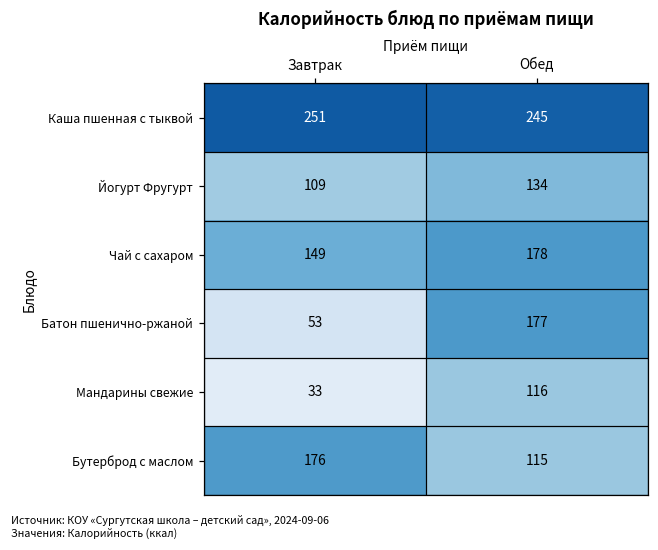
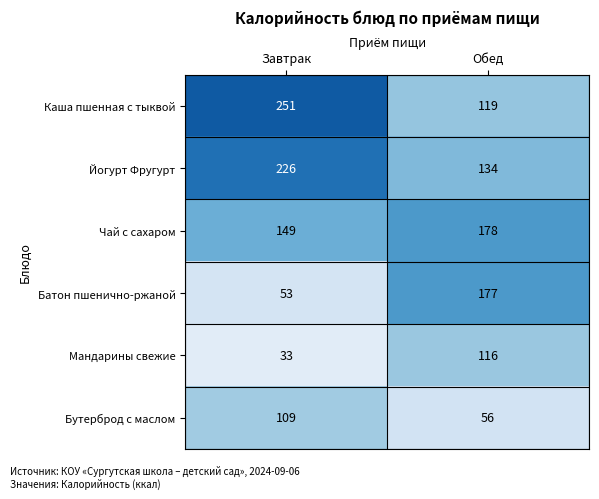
  {
    "Каша пшенная с тыквой": {
      "Завтрак": 251,
-     "Обед": 245
+     "Обед": 119
    },
    "Йогурт Фругурт": {
-     "Завтрак": 109,
+     "Завтрак": 226,
      "Обед": 134
    },
    "Чай с сахаром": {
      "Завтрак": 149,
      "Обед": 178
    },
    "Батон пшенично-ржаной": {
      "Завтрак": 53,
      "Обед": 177
    },
    "Мандарины свежие": {
      "Завтрак": 33,
      "Обед": 116
    },
    "Бутерброд с маслом": {
-     "Завтрак": 176,
-     "Обед": 115
+     "Завтрак": 109,
+     "Обед": 56
    }
  }
